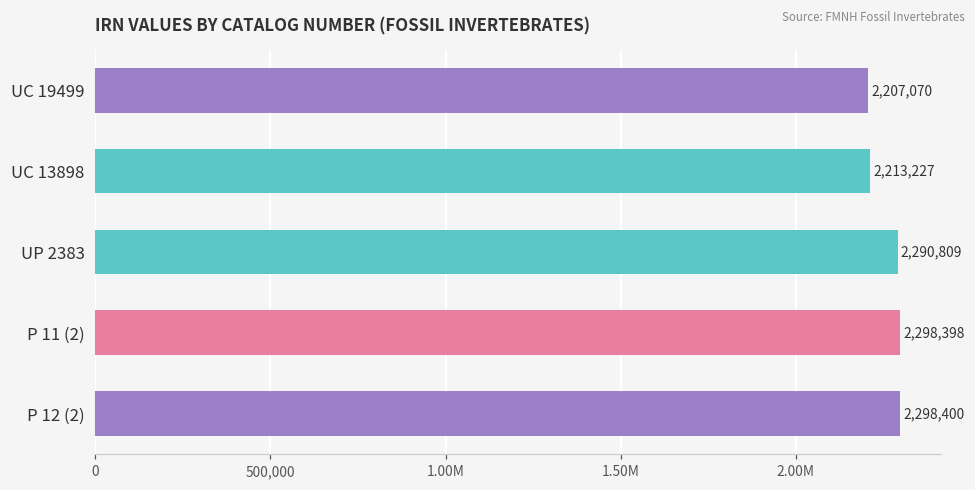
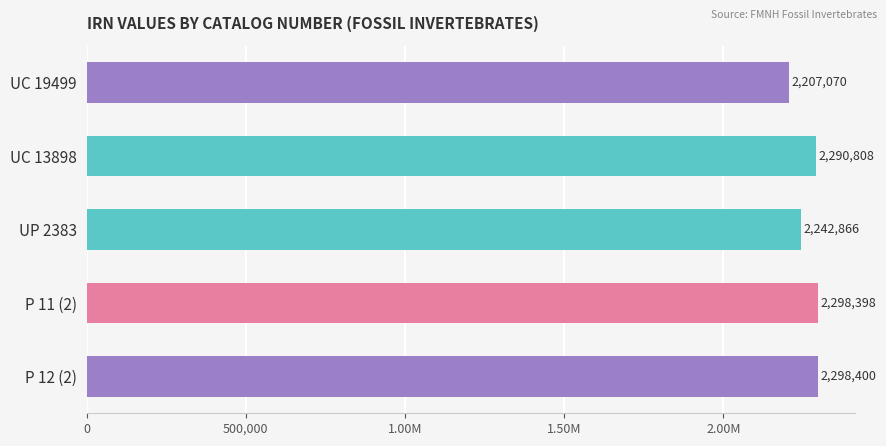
  {
    "UC 19499": "2,207,070",
-   "UC 13898": "2,213,227",
-   "UP 2383": "2,290,809",
+   "UC 13898": "2,290,808",
+   "UP 2383": "2,242,866",
    "P 11 (2)": "2,298,398",
    "P 12 (2)": "2,298,400"
  }
